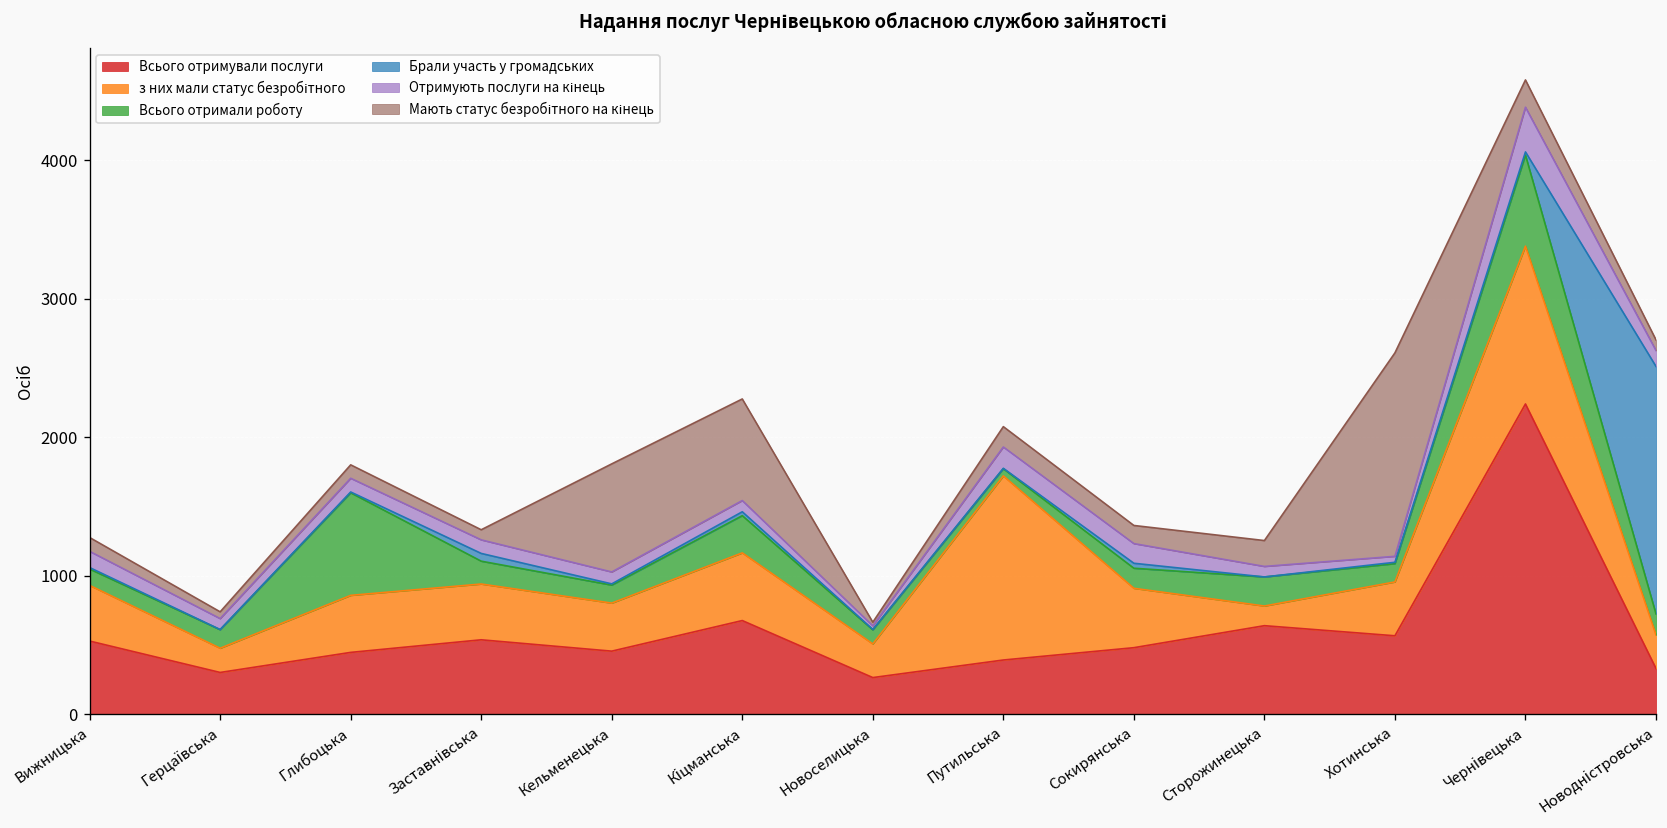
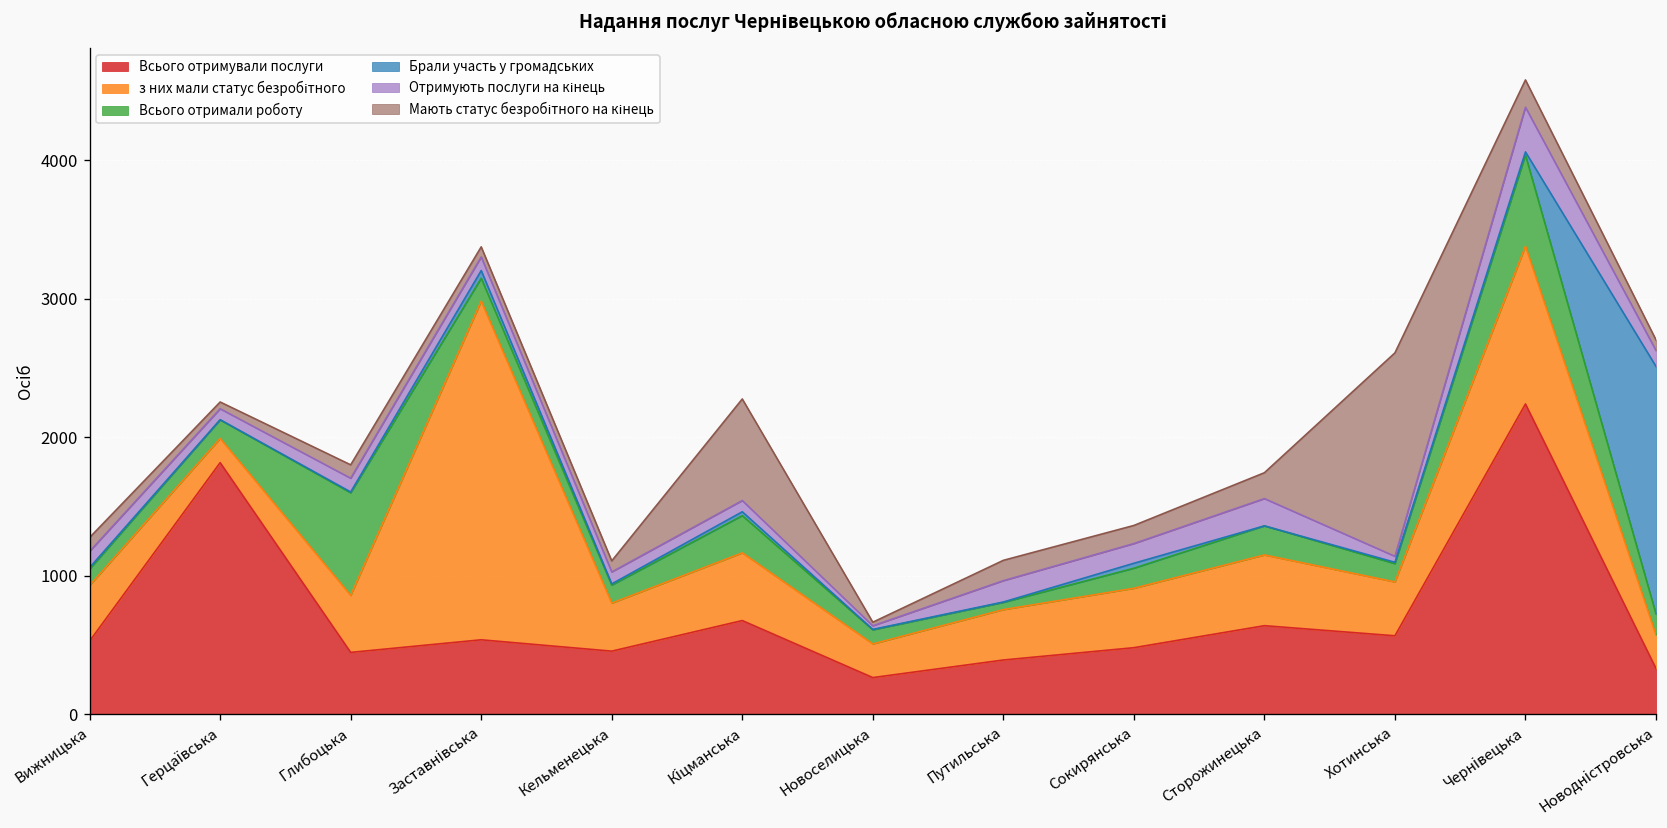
  {
    "Всього отримували послуги": {
      "Вижницька": 530,
-     "Герцаївська": 300,
+     "Герцаївська": 1820,
      "Глибоцька": 450,
      "Заставнівська": 540,
      "Кельменецька": 460,
      "Кіцманська": 680,
      "Новоселицька": 260,
      "Путильська": 390,
      "Сокирянська": 480,
      "Сторожинецька": 640,
      "Хотинська": 570,
      "Чернівецька": 2240,
      "Новодністровська": 330
    },
    "з них мали статус безробітного": {
      "Вижницька": 400,
      "Герцаївська": 180,
      "Глибоцька": 410,
-     "Заставнівська": 400,
+     "Заставнівська": 2450,
      "Кельменецька": 350,
      "Кіцманська": 490,
      "Новоселицька": 240,
-     "Путильська": 1330,
+     "Путильська": 360,
      "Сокирянська": 430,
-     "Сторожинецька": 140,
+     "Сторожинецька": 510,
      "Хотинська": 390,
      "Чернівецька": 1140,
      "Новодністровська": 240
    },
    "Всього отримали роботу": {
      "Заставнівська": 170,
      "Кіцманська": 270,
      "Сокирянська": 150,
      "Чернівецька": 660,
      "Новодністровська": 150
    },
    "Брали участь у громадських": {
      "Заставнівська": 60,
      "Кіцманська": 30,
      "Сокирянська": 40,
      "Чернівецька": 20,
      "Новодністровська": 1790
    },
    "Отримують послуги на кінець": {
      "Вижницька": 120,
      "Герцаївська": 80,
      "Глибоцька": 100,
      "Заставнівська": 100,
      "Кельменецька": 90,
      "Кіцманська": 80,
      "Новоселицька": 30,
      "Путильська": 150,
      "Сокирянська": 140,
-     "Сторожинецька": 80,
+     "Сторожинецька": 200,
      "Хотинська": 40,
      "Чернівецька": 320,
      "Новодністровська": 120
    },
    "Мають статус безробітного на кінець": {
      "Вижницька": 100,
      "Герцаївська": 50,
      "Глибоцька": 100,
      "Заставнівська": 70,
-     "Кельменецька": 780,
+     "Кельменецька": 80,
      "Кіцманська": 730,
      "Новоселицька": 30,
      "Путильська": 150,
      "Сокирянська": 130,
      "Сторожинецька": 190,
      "Хотинська": 1470,
      "Чернівецька": 200,
      "Новодністровська": 80
    }
  }
